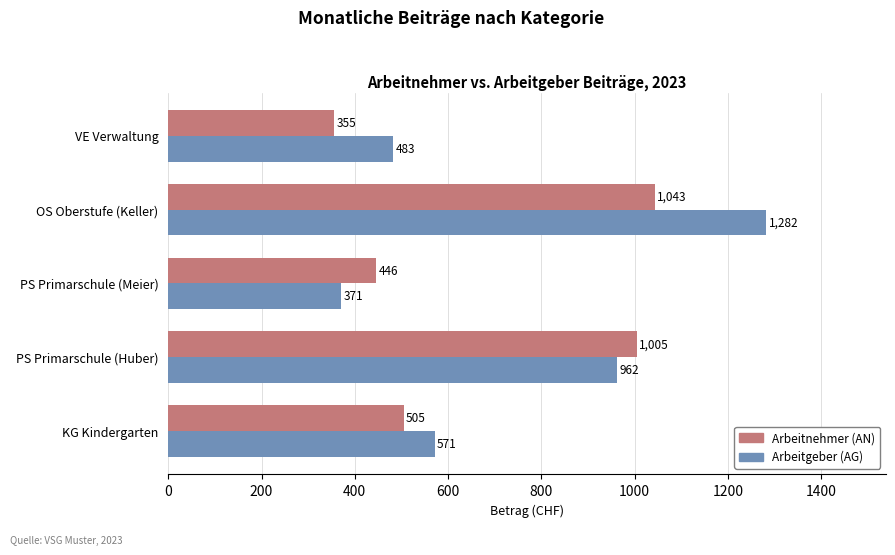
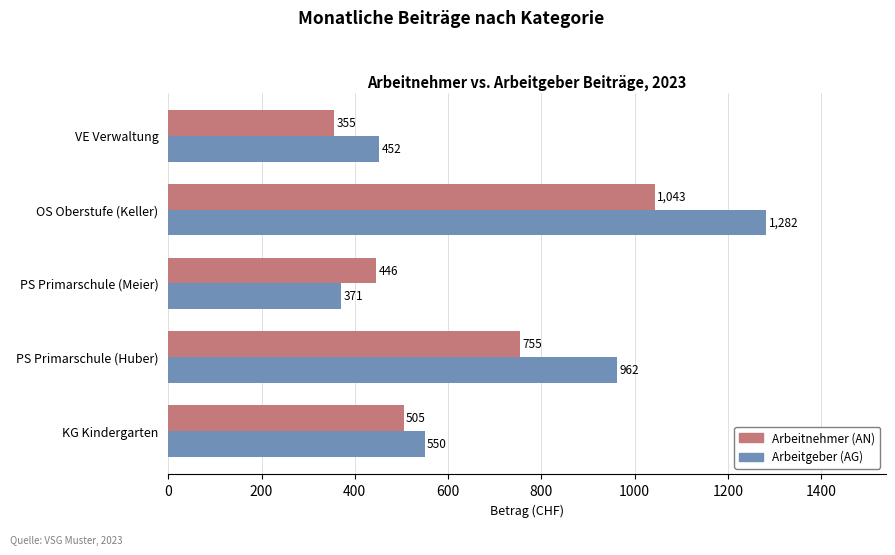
  {
    "Arbeitnehmer (AN)": {
      "VE Verwaltung": "355",
      "OS Oberstufe (Keller)": "1,043",
      "PS Primarschule (Meier)": "446",
-     "PS Primarschule (Huber)": "1,005",
+     "PS Primarschule (Huber)": "755",
      "KG Kindergarten": "505"
    },
    "Arbeitgeber (AG)": {
-     "VE Verwaltung": "483",
+     "VE Verwaltung": "452",
      "OS Oberstufe (Keller)": "1,282",
      "PS Primarschule (Meier)": "371",
      "PS Primarschule (Huber)": "962",
-     "KG Kindergarten": "571"
+     "KG Kindergarten": "550"
    }
  }
